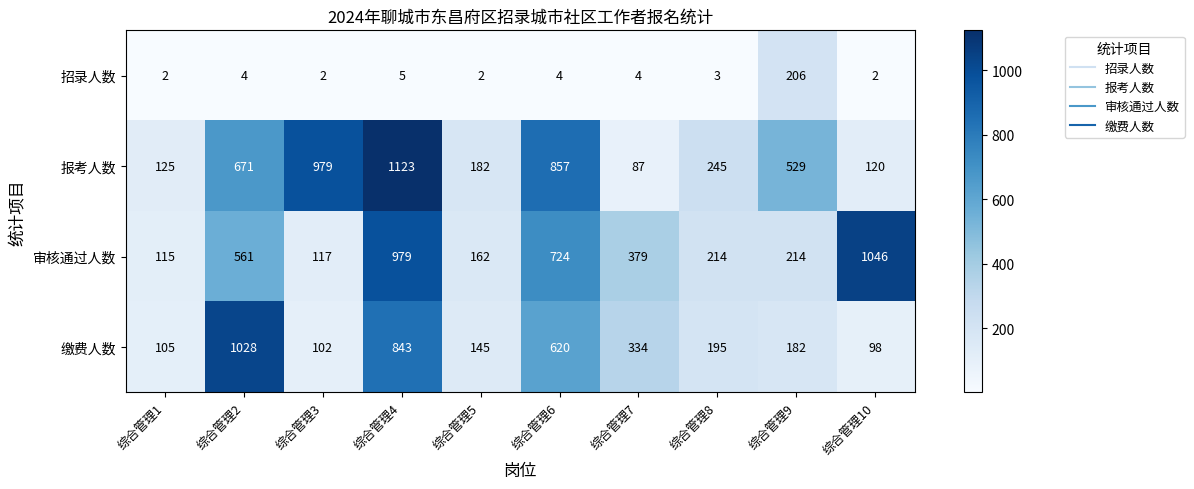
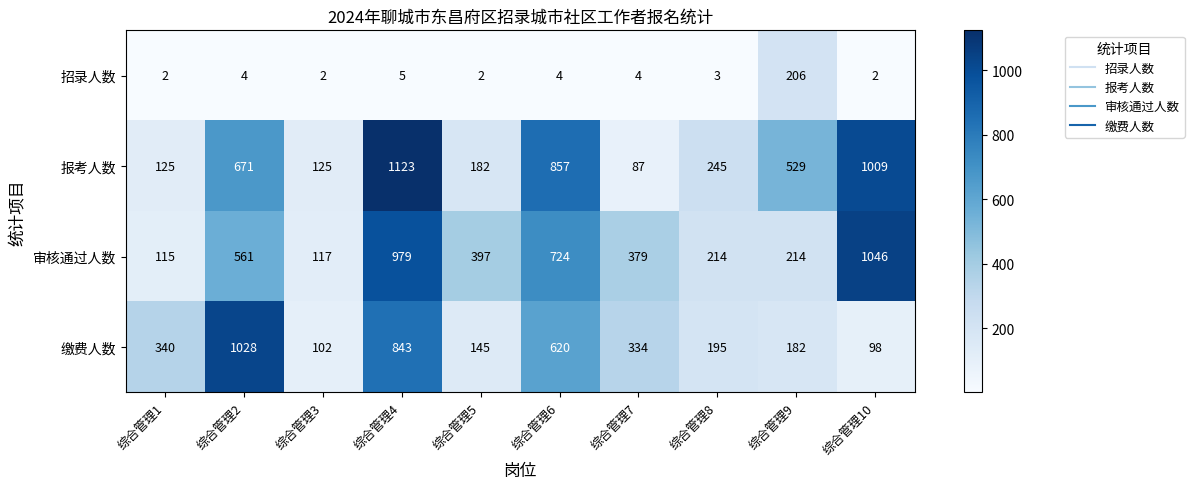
  {
    "招录人数": {
      "综合管理1": 2,
      "综合管理2": 4,
      "综合管理3": 2,
      "综合管理4": 5,
      "综合管理5": 2,
      "综合管理6": 4,
      "综合管理7": 4,
      "综合管理8": 3,
      "综合管理9": 206,
      "综合管理10": 2
    },
    "报考人数": {
      "综合管理1": 125,
      "综合管理2": 671,
-     "综合管理3": 979,
+     "综合管理3": 125,
      "综合管理4": 1123,
      "综合管理5": 182,
      "综合管理6": 857,
      "综合管理7": 87,
      "综合管理8": 245,
      "综合管理9": 529,
-     "综合管理10": 120
+     "综合管理10": 1009
    },
    "审核通过人数": {
      "综合管理1": 115,
      "综合管理2": 561,
      "综合管理3": 117,
      "综合管理4": 979,
-     "综合管理5": 162,
+     "综合管理5": 397,
      "综合管理6": 724,
      "综合管理7": 379,
      "综合管理8": 214,
      "综合管理9": 214,
      "综合管理10": 1046
    },
    "缴费人数": {
-     "综合管理1": 105,
+     "综合管理1": 340,
      "综合管理2": 1028,
      "综合管理3": 102,
      "综合管理4": 843,
      "综合管理5": 145,
      "综合管理6": 620,
      "综合管理7": 334,
      "综合管理8": 195,
      "综合管理9": 182,
      "综合管理10": 98
    }
  }
